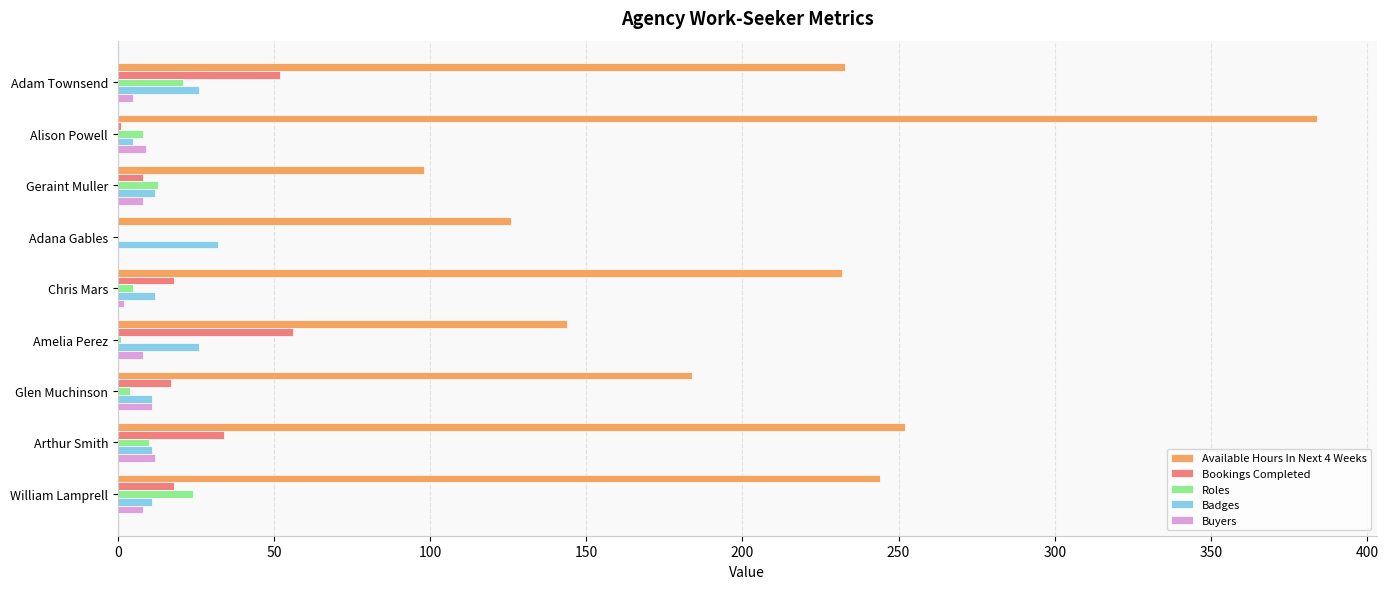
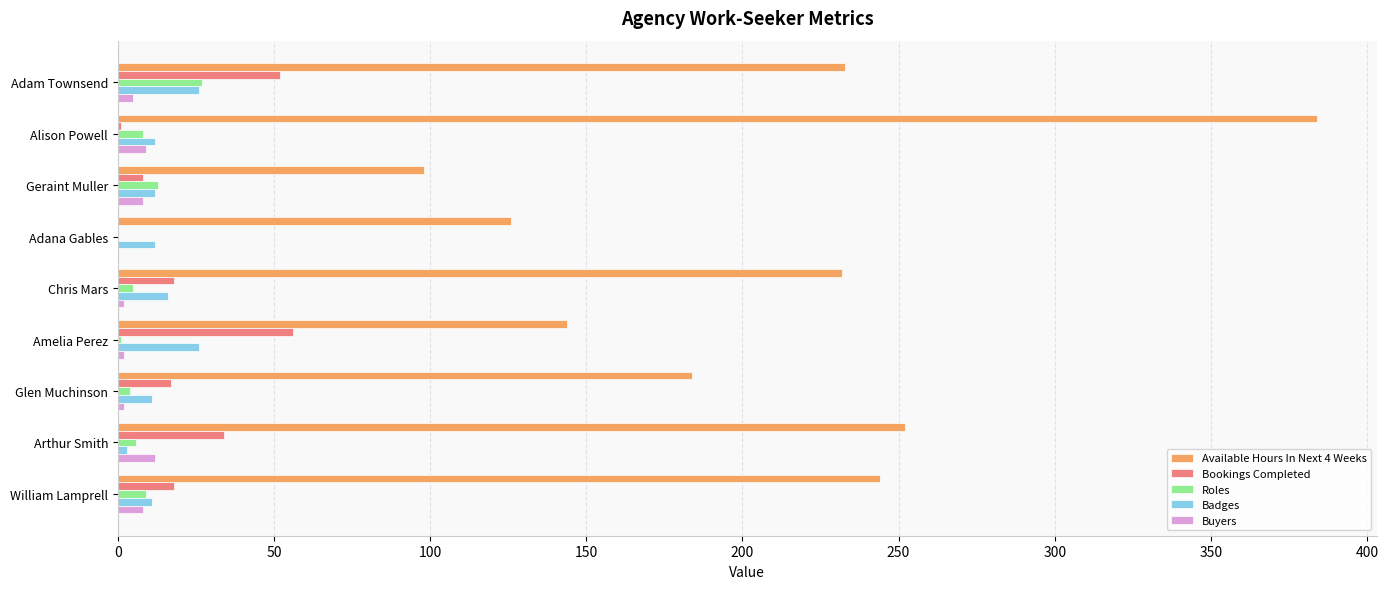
  {
    "Roles": {
-     "Adam Townsend": 21,
+     "Adam Townsend": 27,
      "Alison Powell": 8,
      "Geraint Muller": 13,
      "Adana Gables": 0,
      "Chris Mars": 5,
      "Amelia Perez": 1,
      "Glen Muchinson": 4,
-     "Arthur Smith": 10,
-     "William Lamprell": 24
+     "Arthur Smith": 6,
+     "William Lamprell": 9
    },
    "Badges": {
      "Adam Townsend": 26,
-     "Alison Powell": 5,
+     "Alison Powell": 12,
      "Geraint Muller": 12,
-     "Adana Gables": 32,
-     "Chris Mars": 12,
+     "Adana Gables": 12,
+     "Chris Mars": 16,
      "Amelia Perez": 26,
      "Glen Muchinson": 11,
-     "Arthur Smith": 11,
+     "Arthur Smith": 3,
      "William Lamprell": 11
    },
    "Buyers": {
      "Adam Townsend": 5,
      "Alison Powell": 9,
      "Geraint Muller": 8,
      "Adana Gables": 0,
      "Chris Mars": 2,
-     "Amelia Perez": 8,
-     "Glen Muchinson": 11,
+     "Amelia Perez": 2,
+     "Glen Muchinson": 2,
      "Arthur Smith": 12,
      "William Lamprell": 8
    }
  }
